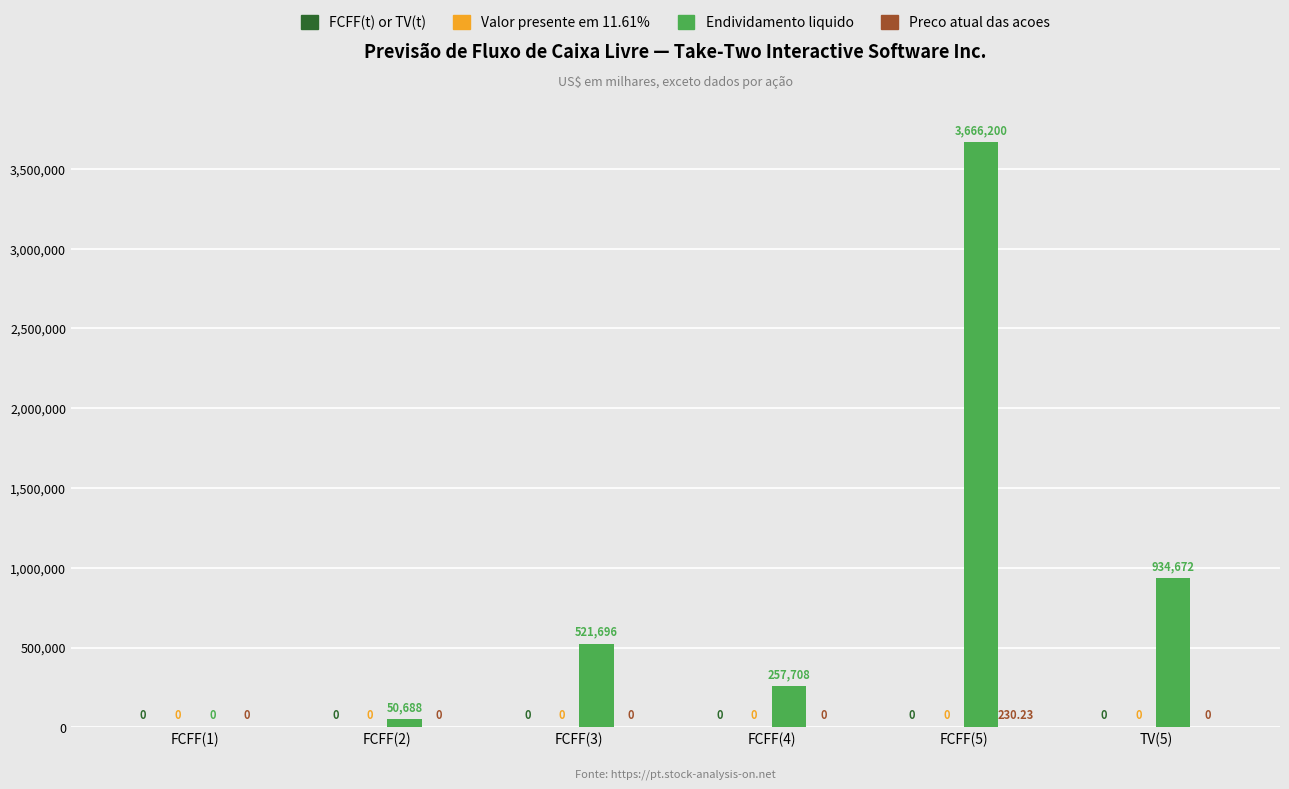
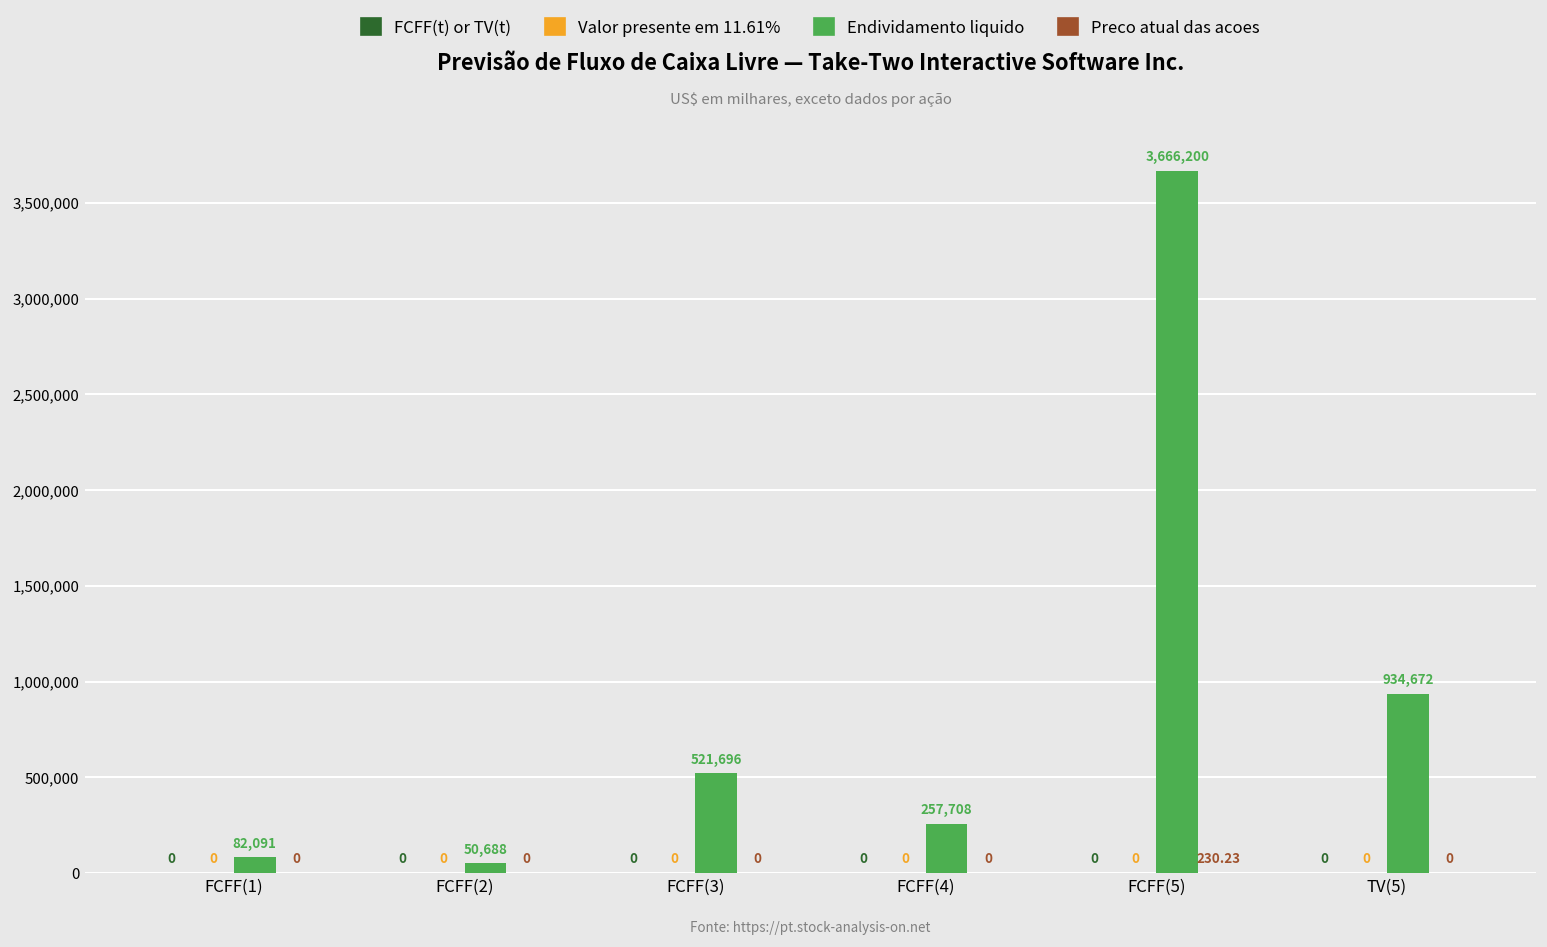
  {
    "FCFF(t) or TV(t)": {
      "FCFF(1)": "0",
      "FCFF(2)": "0",
      "FCFF(3)": "0",
      "FCFF(4)": "0",
      "FCFF(5)": "0",
      "TV(5)": "0"
    },
    "Valor presente em 11.61%": {
      "FCFF(1)": "0",
      "FCFF(2)": "0",
      "FCFF(3)": "0",
      "FCFF(4)": "0",
      "FCFF(5)": "0",
      "TV(5)": "0"
    },
    "Endividamento liquido": {
-     "FCFF(1)": "0",
+     "FCFF(1)": "82,091",
      "FCFF(2)": "50,688",
      "FCFF(3)": "521,696",
      "FCFF(4)": "257,708",
      "FCFF(5)": "3,666,200",
      "TV(5)": "934,672"
    },
    "Preco atual das acoes": {
      "FCFF(1)": "0",
      "FCFF(2)": "0",
      "FCFF(3)": "0",
      "FCFF(4)": "0",
      "FCFF(5)": "230.23",
      "TV(5)": "0"
    }
  }
